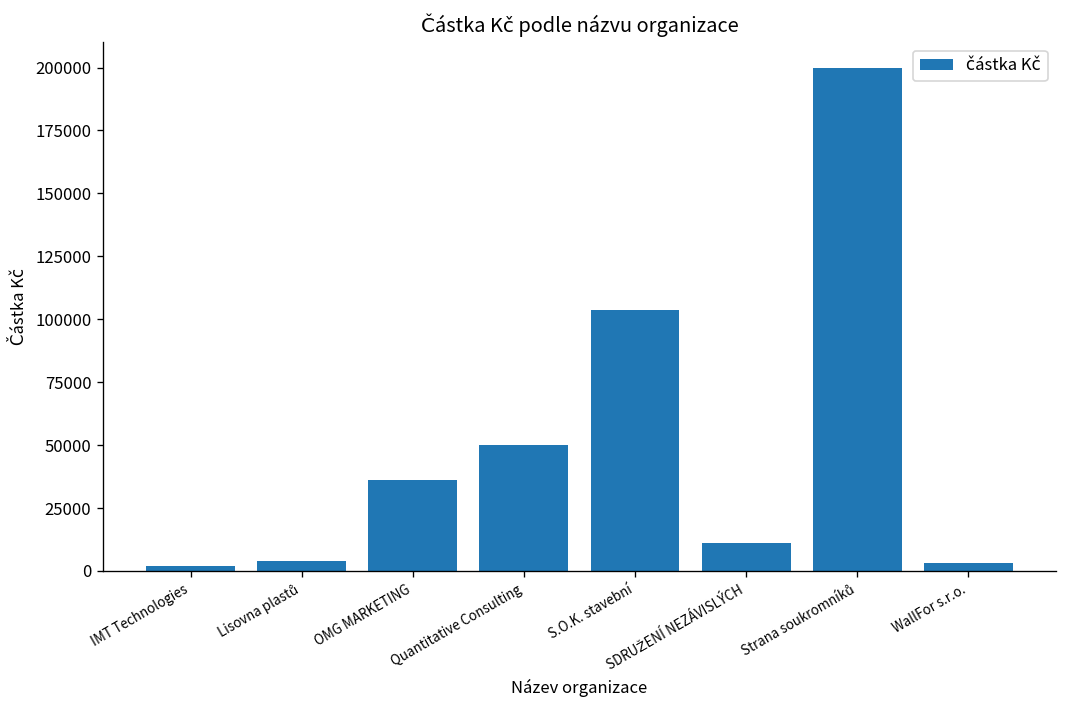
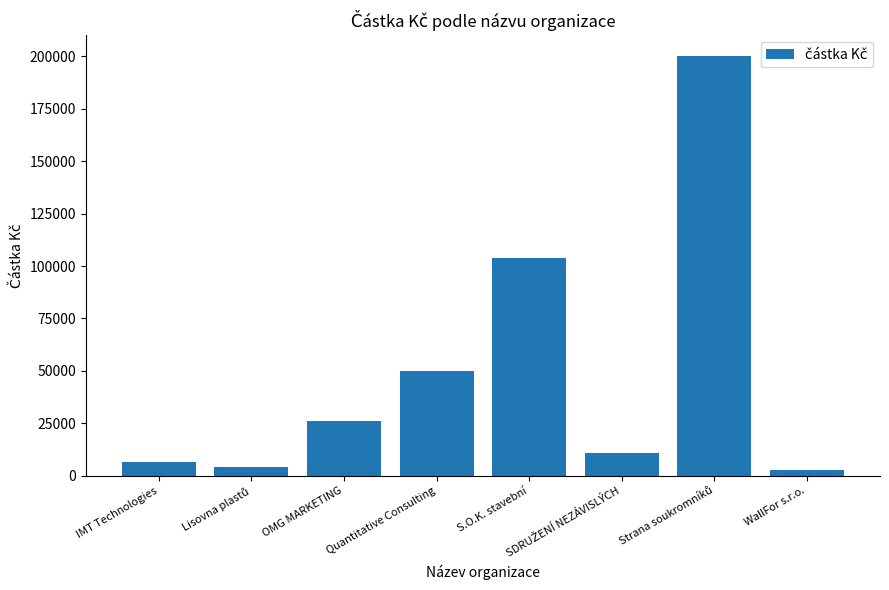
  {
-   "IMT Technologies": 2000,
+   "IMT Technologies": 7000,
    "Lisovna plastů": 4000,
-   "OMG MARKETING": 36000,
+   "OMG MARKETING": 26000,
    "Quantitative Consulting": 50000,
    "S.O.K. stavební": 104000,
    "SDRUŽENÍ NEZÁVISLÝCH": 11000,
    "Strana soukromníků": 200000,
    "WallFor s.r.o.": 3000
  }
